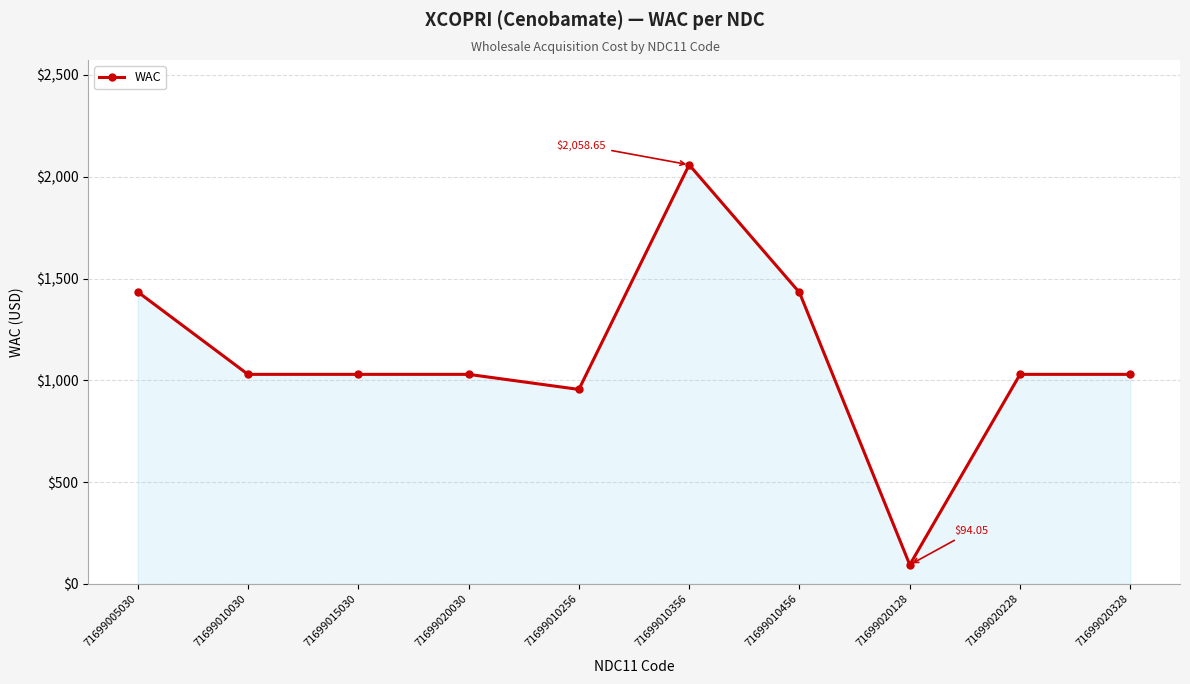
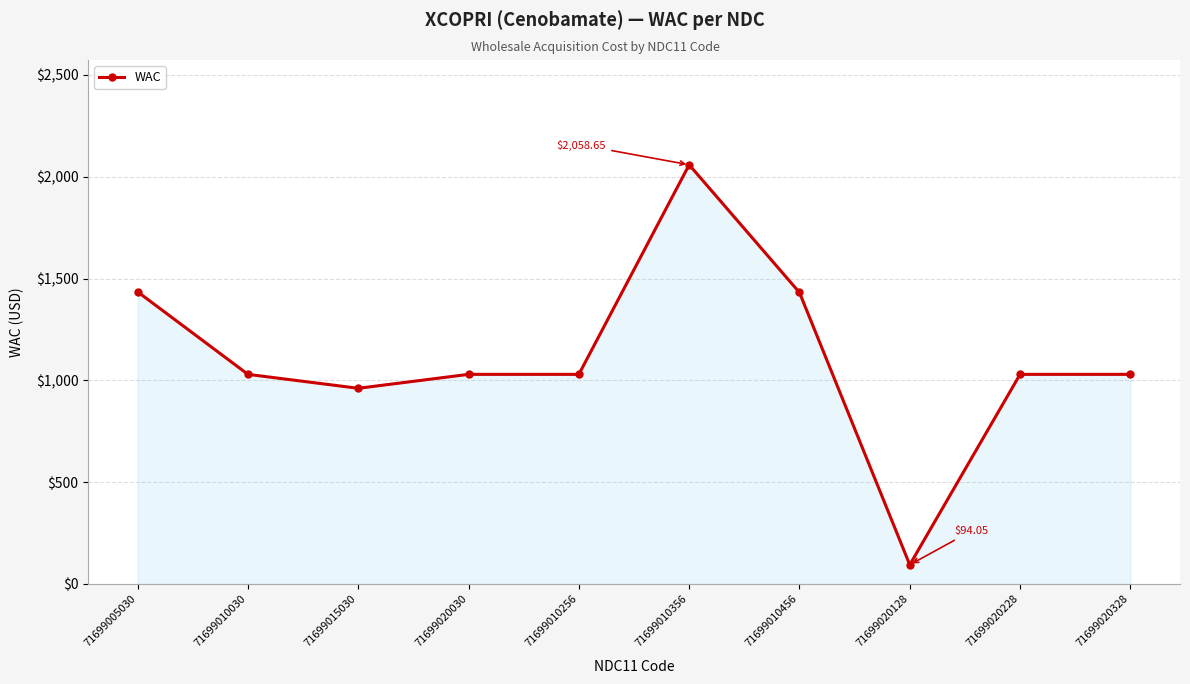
  {
    "71699005030": "$1,430",
    "71699010030": "$1,030",
-   "71699015030": "$1,030",
+   "71699015030": "$960",
    "71699020030": "$1,030",
-   "71699010256": "$960",
+   "71699010256": "$1,030",
    "71699010456": "$1,430",
    "71699020228": "$1,030",
    "71699020328": "$1,030"
  }
